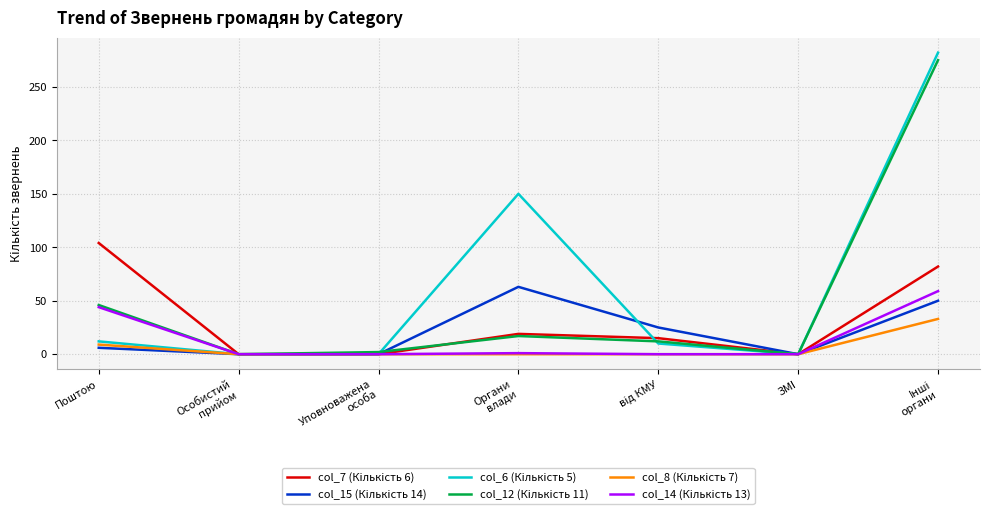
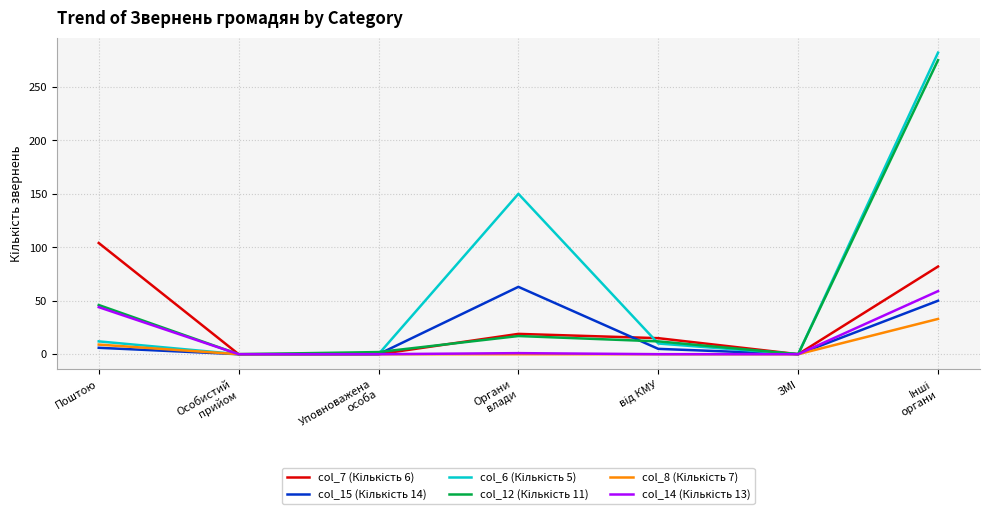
  {
    "col_7 (Кількість 6)": {
      "Поштою": 104,
      "від КМУ": 15,
      "Інші органи": 82
    },
    "col_15 (Кількість 14)": {
      "Поштою": 6,
      "Органи влади": 63,
-     "від КМУ": 25,
+     "від КМУ": 5,
      "Інші органи": 50
    },
    "col_6 (Кількість 5)": {
      "Поштою": 12,
      "Органи влади": 150,
      "Інші органи": 282
    },
    "col_12 (Кількість 11)": {
      "Інші органи": 275
    },
    "col_8 (Кількість 7)": {
      "Поштою": 9,
      "Інші органи": 33
    },
    "col_14 (Кількість 13)": {
      "Інші органи": 59
    }
  }
